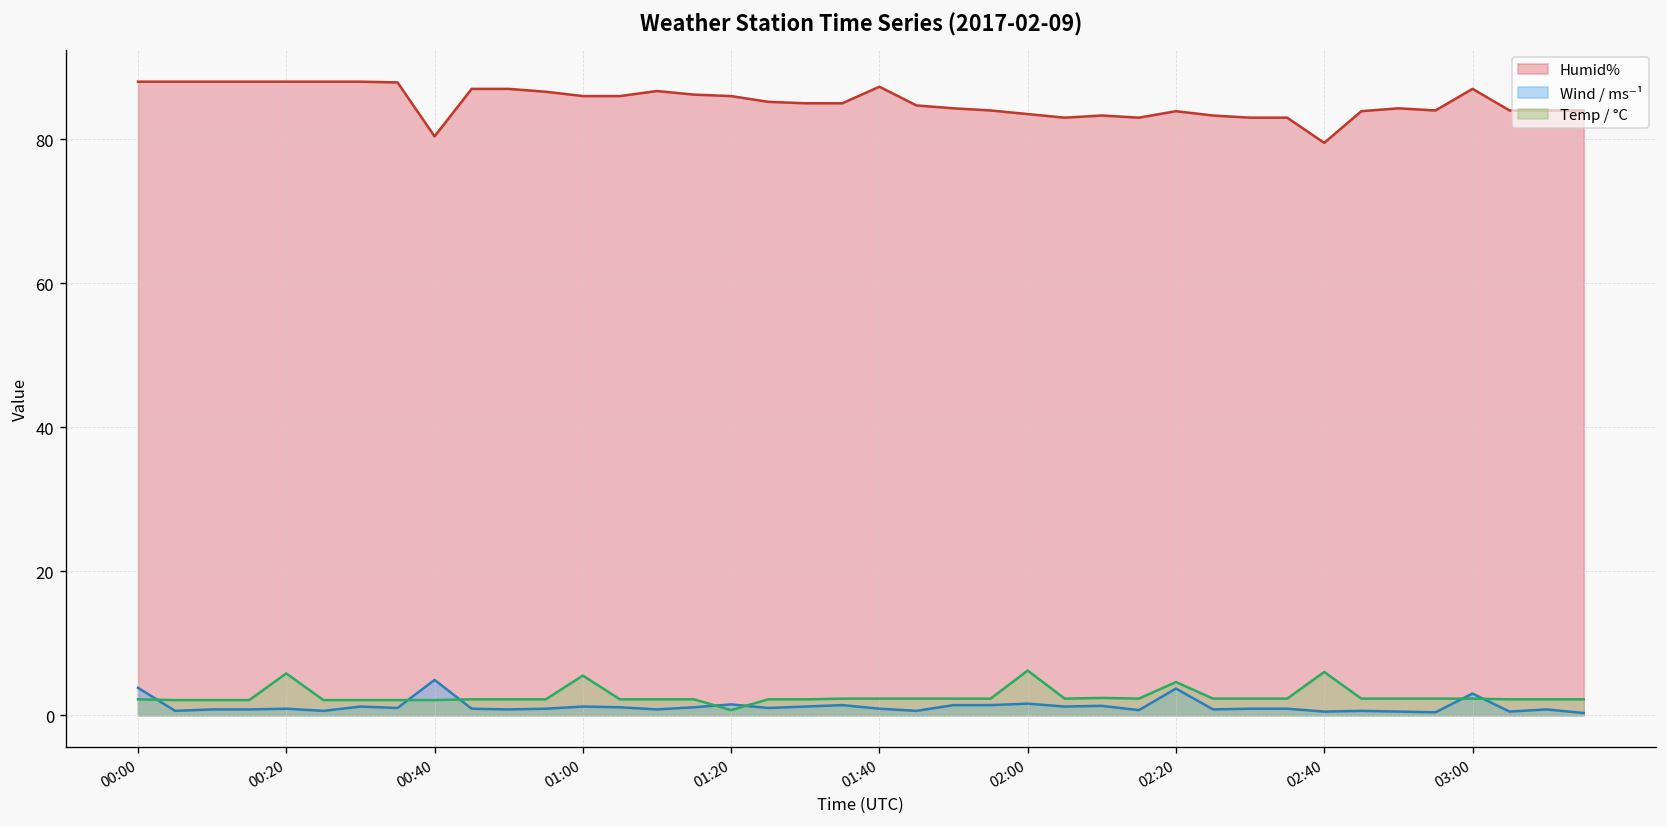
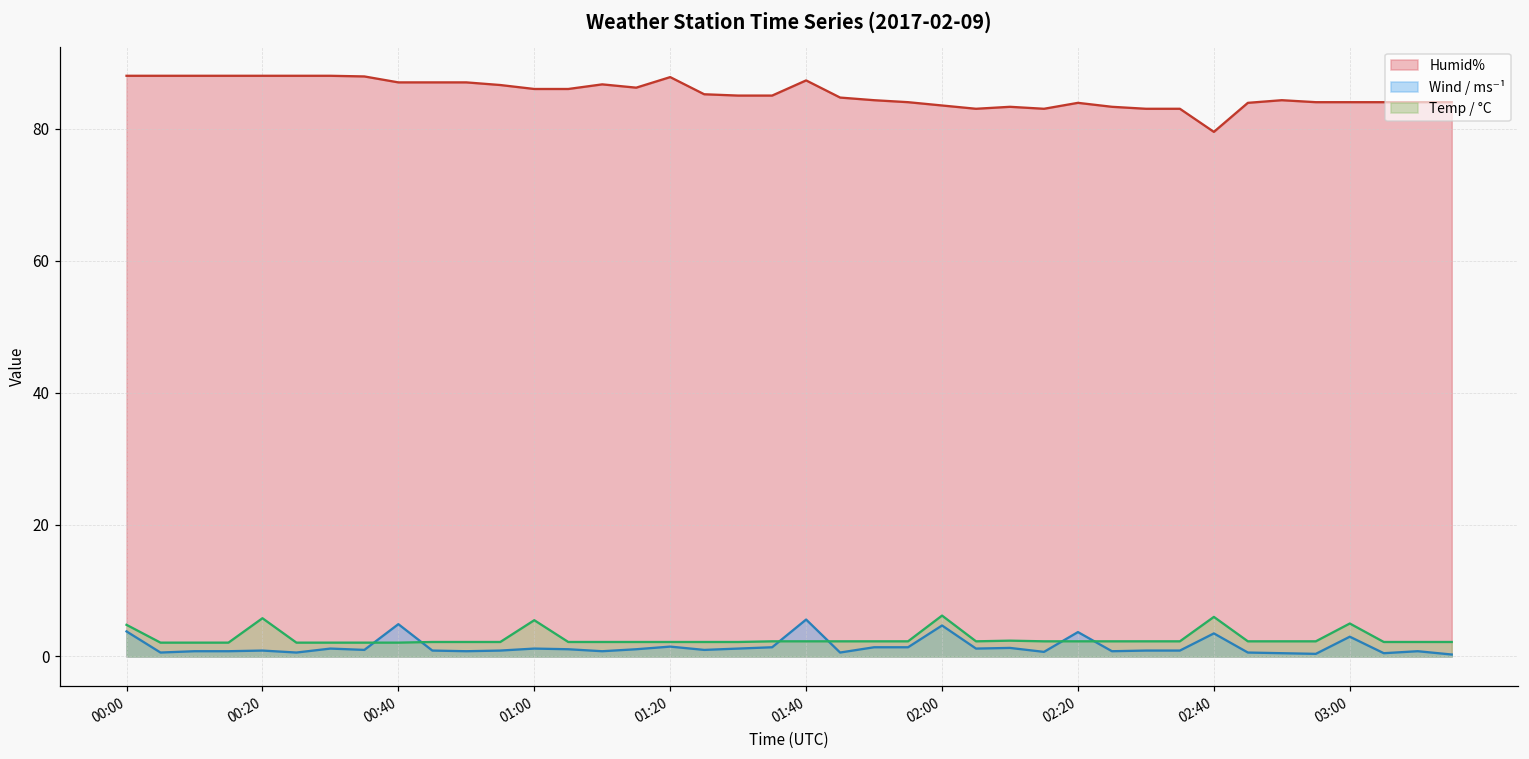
  {
    "Humid%": {
      "00:00": 88,
      "00:20": 88,
-     "00:40": 80,
+     "00:40": 87,
      "01:00": 86,
-     "01:20": 86,
+     "01:20": 88,
      "01:40": 87,
      "02:00": 84,
      "02:20": 84,
      "02:40": 80,
-     "03:00": 87
+     "03:00": 84
    },
    "Wind / ms⁻¹": {
      "00:00": 4,
      "00:20": 1,
      "00:40": 5,
      "01:00": 1,
      "01:20": 2,
-     "01:40": 1,
-     "02:00": 2,
+     "01:40": 6,
+     "02:00": 5,
      "02:20": 4,
-     "02:40": 1,
+     "02:40": 4,
      "03:00": 3
    },
    "Temp / °C": {
-     "00:00": 2,
+     "00:00": 5,
      "00:20": 6,
      "00:40": 2,
      "01:00": 6,
-     "01:20": 1,
+     "01:20": 2,
      "01:40": 2,
      "02:00": 6,
-     "02:20": 5,
+     "02:20": 2,
      "02:40": 6,
-     "03:00": 2
+     "03:00": 5
    }
  }
